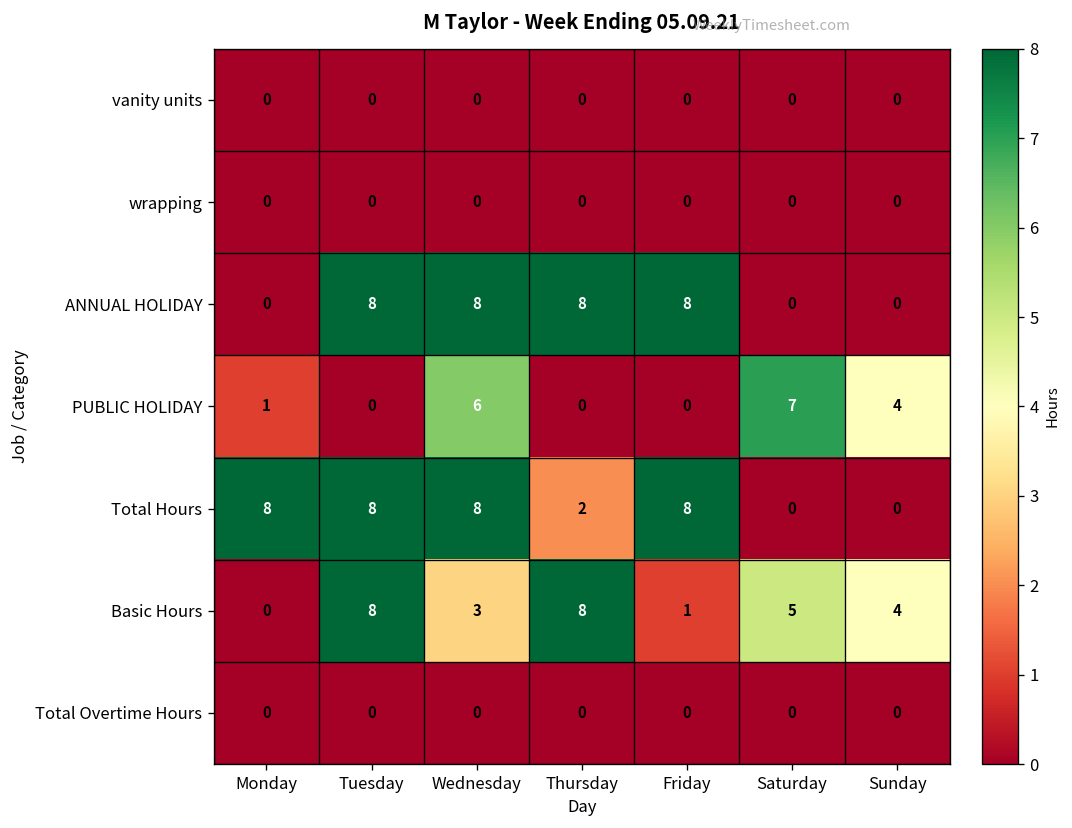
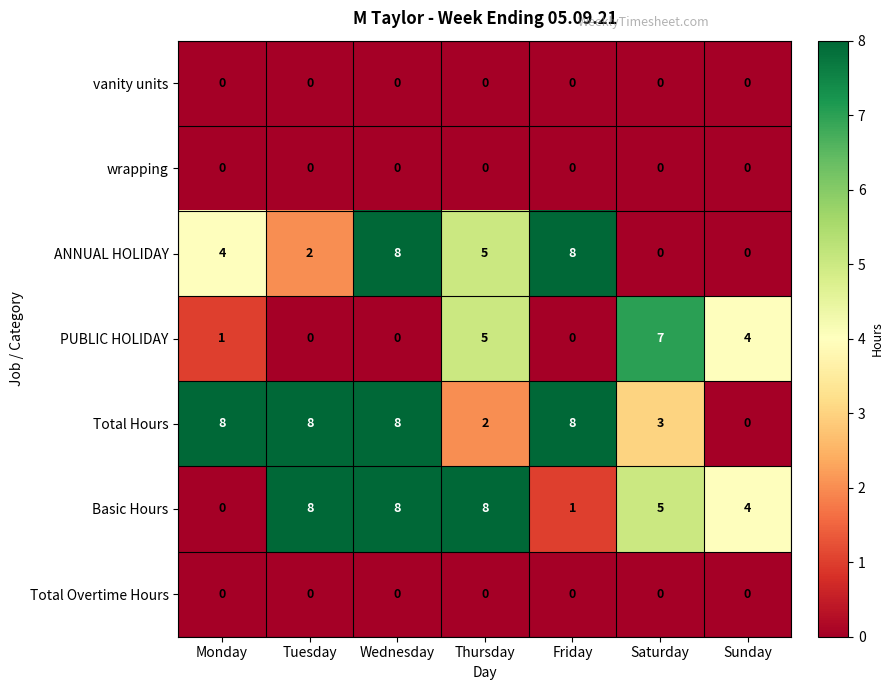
  {
    "vanity units": {
      "Monday": 0,
      "Tuesday": 0,
      "Wednesday": 0,
      "Thursday": 0,
      "Friday": 0,
      "Saturday": 0,
      "Sunday": 0
    },
    "wrapping": {
      "Monday": 0,
      "Tuesday": 0,
      "Wednesday": 0,
      "Thursday": 0,
      "Friday": 0,
      "Saturday": 0,
      "Sunday": 0
    },
    "ANNUAL HOLIDAY": {
-     "Monday": 0,
-     "Tuesday": 8,
+     "Monday": 4,
+     "Tuesday": 2,
      "Wednesday": 8,
-     "Thursday": 8,
+     "Thursday": 5,
      "Friday": 8,
      "Saturday": 0,
      "Sunday": 0
    },
    "PUBLIC HOLIDAY": {
      "Monday": 1,
      "Tuesday": 0,
-     "Wednesday": 6,
-     "Thursday": 0,
+     "Wednesday": 0,
+     "Thursday": 5,
      "Friday": 0,
      "Saturday": 7,
      "Sunday": 4
    },
    "Total Hours": {
      "Monday": 8,
      "Tuesday": 8,
      "Wednesday": 8,
      "Thursday": 2,
      "Friday": 8,
-     "Saturday": 0,
+     "Saturday": 3,
      "Sunday": 0
    },
    "Basic Hours": {
      "Monday": 0,
      "Tuesday": 8,
-     "Wednesday": 3,
+     "Wednesday": 8,
      "Thursday": 8,
      "Friday": 1,
      "Saturday": 5,
      "Sunday": 4
    },
    "Total Overtime Hours": {
      "Monday": 0,
      "Tuesday": 0,
      "Wednesday": 0,
      "Thursday": 0,
      "Friday": 0,
      "Saturday": 0,
      "Sunday": 0
    }
  }
